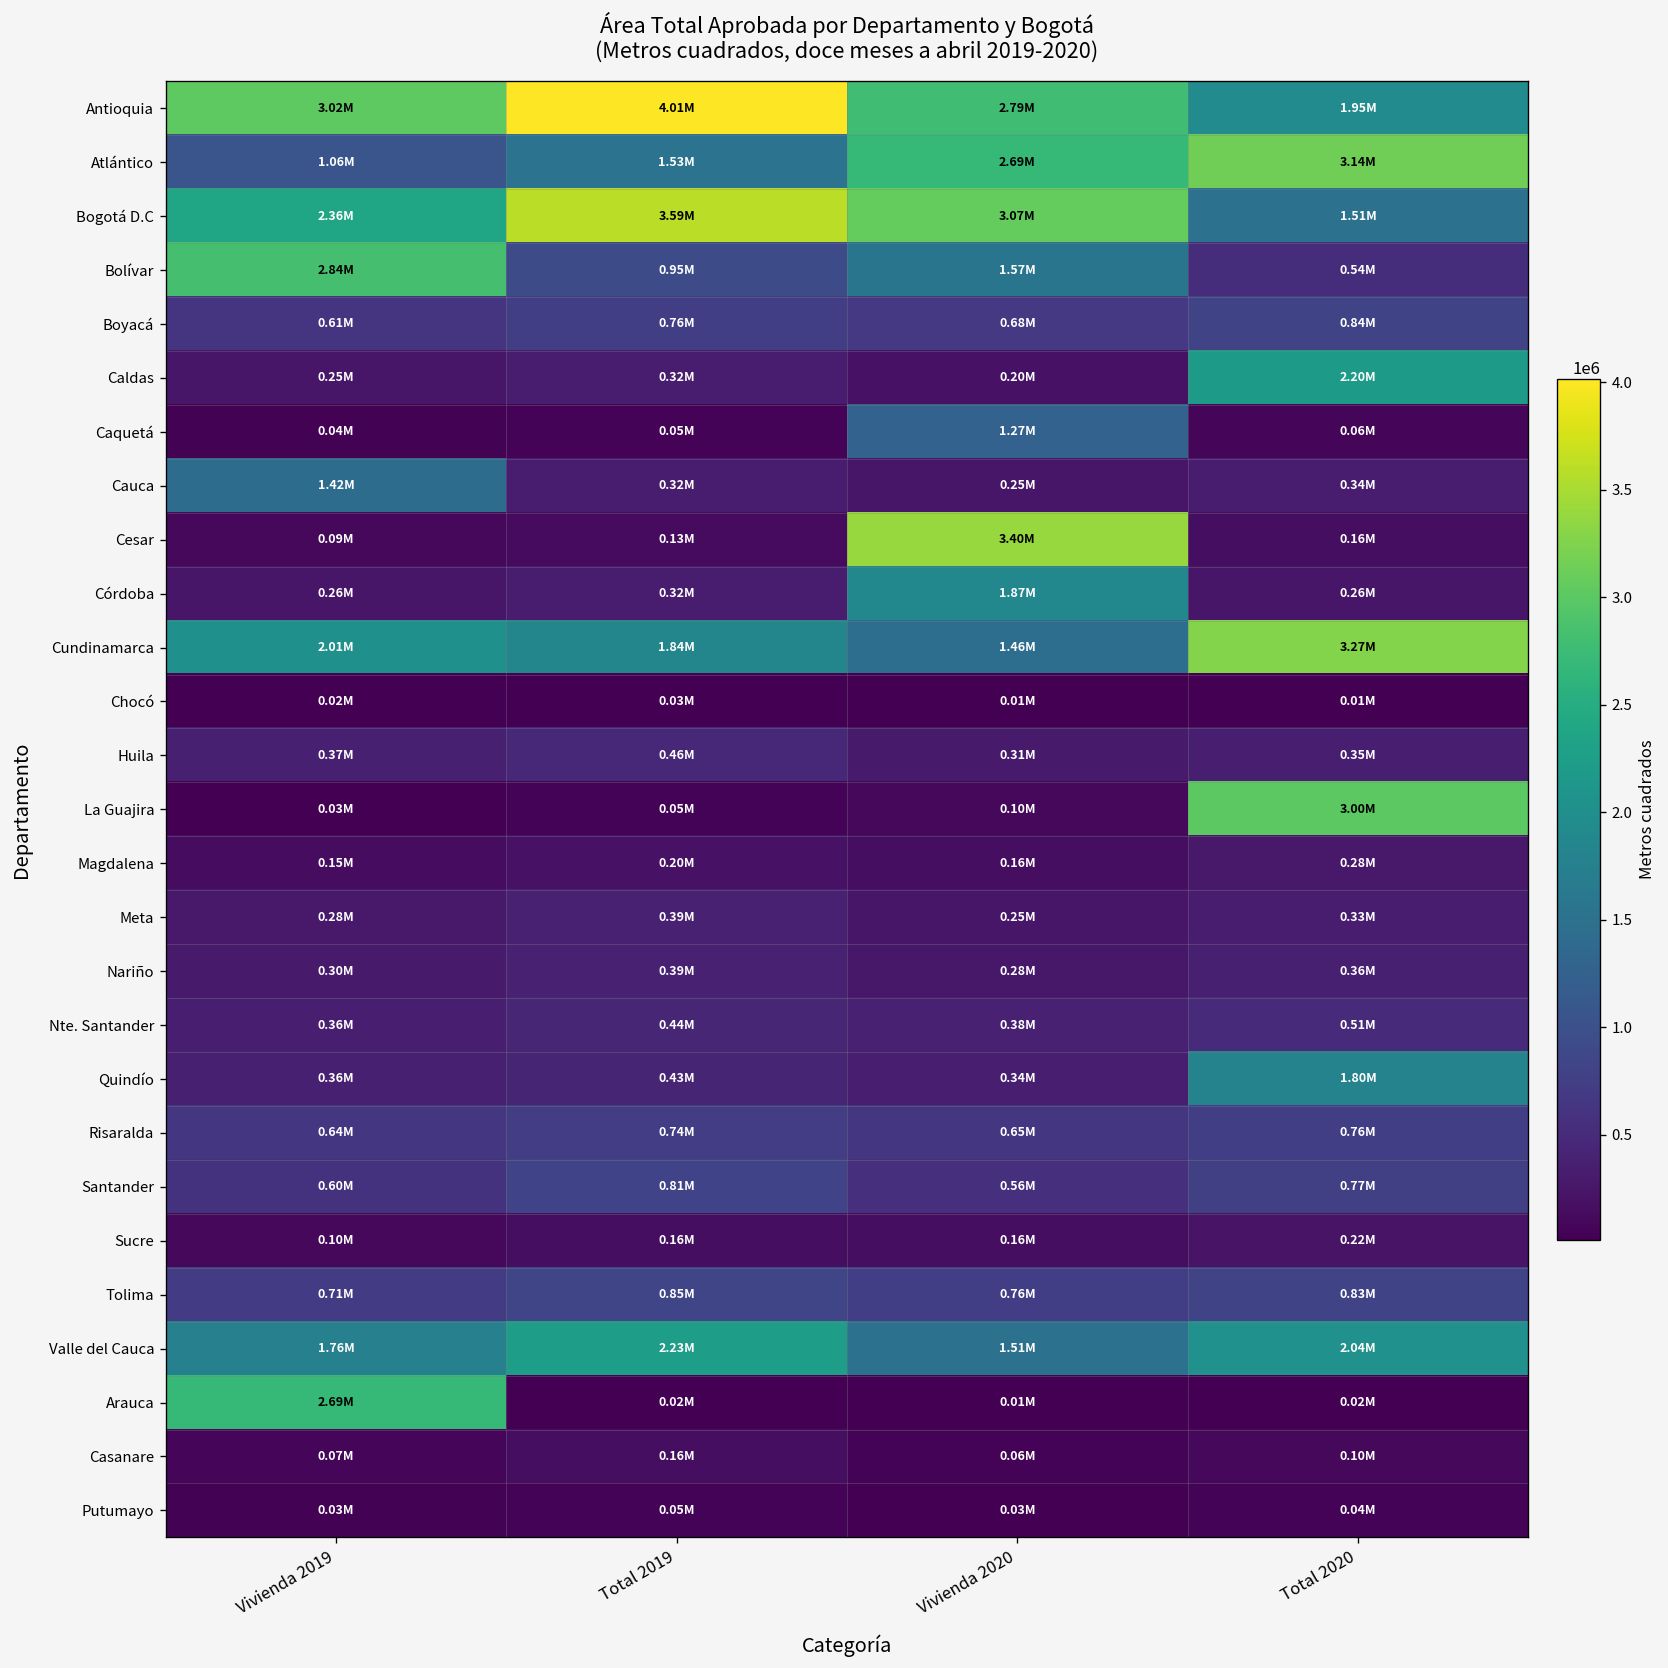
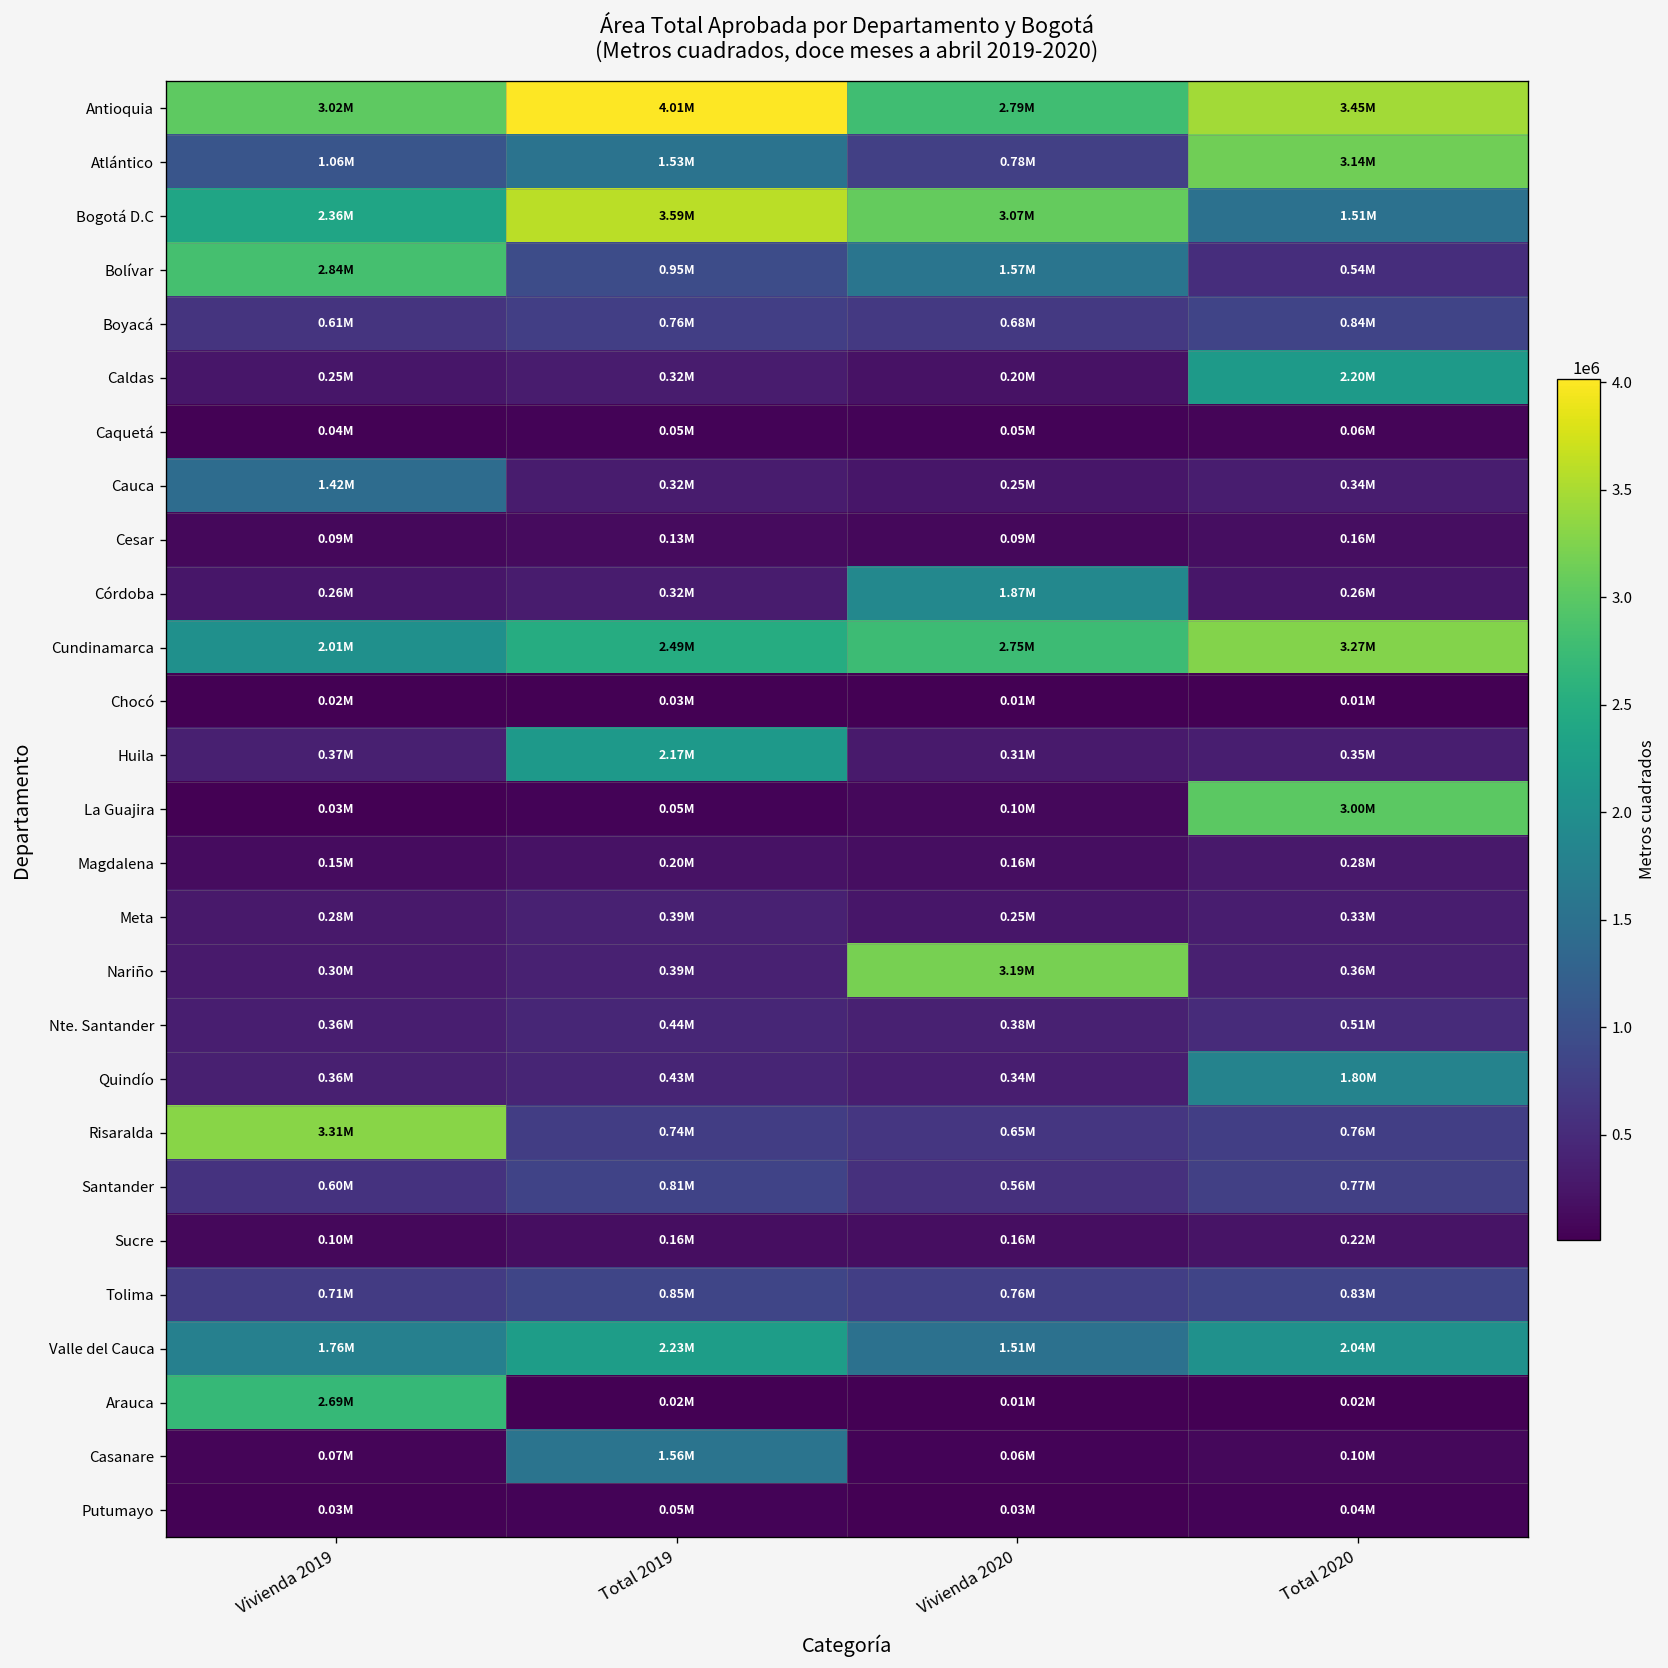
  {
    "Antioquia": {
      "Vivienda 2019": "3.02M",
      "Total 2019": "4.01M",
      "Vivienda 2020": "2.79M",
-     "Total 2020": "1.95M"
+     "Total 2020": "3.45M"
    },
    "Atlántico": {
      "Vivienda 2019": "1.06M",
      "Total 2019": "1.53M",
-     "Vivienda 2020": "2.69M",
+     "Vivienda 2020": "0.78M",
      "Total 2020": "3.14M"
    },
    "Bogotá D.C": {
      "Vivienda 2019": "2.36M",
      "Total 2019": "3.59M",
      "Vivienda 2020": "3.07M",
      "Total 2020": "1.51M"
    },
    "Bolívar": {
      "Vivienda 2019": "2.84M",
      "Total 2019": "0.95M",
      "Vivienda 2020": "1.57M",
      "Total 2020": "0.54M"
    },
    "Boyacá": {
      "Vivienda 2019": "0.61M",
      "Total 2019": "0.76M",
      "Vivienda 2020": "0.68M",
      "Total 2020": "0.84M"
    },
    "Caldas": {
      "Vivienda 2019": "0.25M",
      "Total 2019": "0.32M",
      "Vivienda 2020": "0.20M",
      "Total 2020": "2.20M"
    },
    "Caquetá": {
      "Vivienda 2019": "0.04M",
      "Total 2019": "0.05M",
-     "Vivienda 2020": "1.27M",
+     "Vivienda 2020": "0.05M",
      "Total 2020": "0.06M"
    },
    "Cauca": {
      "Vivienda 2019": "1.42M",
      "Total 2019": "0.32M",
      "Vivienda 2020": "0.25M",
      "Total 2020": "0.34M"
    },
    "Cesar": {
      "Vivienda 2019": "0.09M",
      "Total 2019": "0.13M",
-     "Vivienda 2020": "3.40M",
+     "Vivienda 2020": "0.09M",
      "Total 2020": "0.16M"
    },
    "Córdoba": {
      "Vivienda 2019": "0.26M",
      "Total 2019": "0.32M",
      "Vivienda 2020": "1.87M",
      "Total 2020": "0.26M"
    },
    "Cundinamarca": {
      "Vivienda 2019": "2.01M",
-     "Total 2019": "1.84M",
-     "Vivienda 2020": "1.46M",
+     "Total 2019": "2.49M",
+     "Vivienda 2020": "2.75M",
      "Total 2020": "3.27M"
    },
    "Chocó": {
      "Vivienda 2019": "0.02M",
      "Total 2019": "0.03M",
      "Vivienda 2020": "0.01M",
      "Total 2020": "0.01M"
    },
    "Huila": {
      "Vivienda 2019": "0.37M",
-     "Total 2019": "0.46M",
+     "Total 2019": "2.17M",
      "Vivienda 2020": "0.31M",
      "Total 2020": "0.35M"
    },
    "La Guajira": {
      "Vivienda 2019": "0.03M",
      "Total 2019": "0.05M",
      "Vivienda 2020": "0.10M",
      "Total 2020": "3.00M"
    },
    "Magdalena": {
      "Vivienda 2019": "0.15M",
      "Total 2019": "0.20M",
      "Vivienda 2020": "0.16M",
      "Total 2020": "0.28M"
    },
    "Meta": {
      "Vivienda 2019": "0.28M",
      "Total 2019": "0.39M",
      "Vivienda 2020": "0.25M",
      "Total 2020": "0.33M"
    },
    "Nariño": {
      "Vivienda 2019": "0.30M",
      "Total 2019": "0.39M",
-     "Vivienda 2020": "0.28M",
+     "Vivienda 2020": "3.19M",
      "Total 2020": "0.36M"
    },
    "Nte. Santander": {
      "Vivienda 2019": "0.36M",
      "Total 2019": "0.44M",
      "Vivienda 2020": "0.38M",
      "Total 2020": "0.51M"
    },
    "Quindío": {
      "Vivienda 2019": "0.36M",
      "Total 2019": "0.43M",
      "Vivienda 2020": "0.34M",
      "Total 2020": "1.80M"
    },
    "Risaralda": {
-     "Vivienda 2019": "0.64M",
+     "Vivienda 2019": "3.31M",
      "Total 2019": "0.74M",
      "Vivienda 2020": "0.65M",
      "Total 2020": "0.76M"
    },
    "Santander": {
      "Vivienda 2019": "0.60M",
      "Total 2019": "0.81M",
      "Vivienda 2020": "0.56M",
      "Total 2020": "0.77M"
    },
    "Sucre": {
      "Vivienda 2019": "0.10M",
      "Total 2019": "0.16M",
      "Vivienda 2020": "0.16M",
      "Total 2020": "0.22M"
    },
    "Tolima": {
      "Vivienda 2019": "0.71M",
      "Total 2019": "0.85M",
      "Vivienda 2020": "0.76M",
      "Total 2020": "0.83M"
    },
    "Valle del Cauca": {
      "Vivienda 2019": "1.76M",
      "Total 2019": "2.23M",
      "Vivienda 2020": "1.51M",
      "Total 2020": "2.04M"
    },
    "Arauca": {
      "Vivienda 2019": "2.69M",
      "Total 2019": "0.02M",
      "Vivienda 2020": "0.01M",
      "Total 2020": "0.02M"
    },
    "Casanare": {
      "Vivienda 2019": "0.07M",
-     "Total 2019": "0.16M",
+     "Total 2019": "1.56M",
      "Vivienda 2020": "0.06M",
      "Total 2020": "0.10M"
    },
    "Putumayo": {
      "Vivienda 2019": "0.03M",
      "Total 2019": "0.05M",
      "Vivienda 2020": "0.03M",
      "Total 2020": "0.04M"
    }
  }
